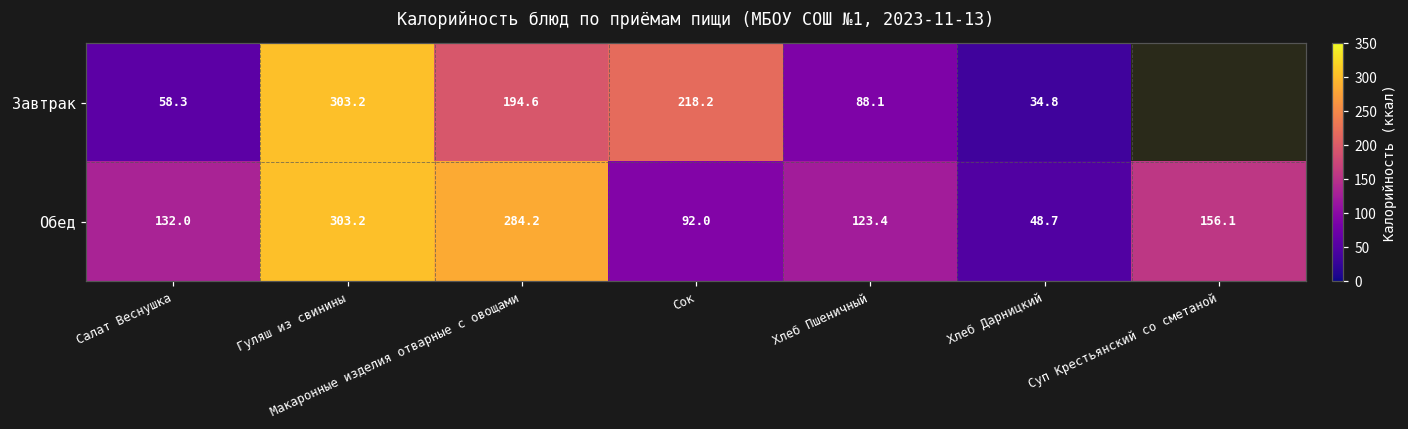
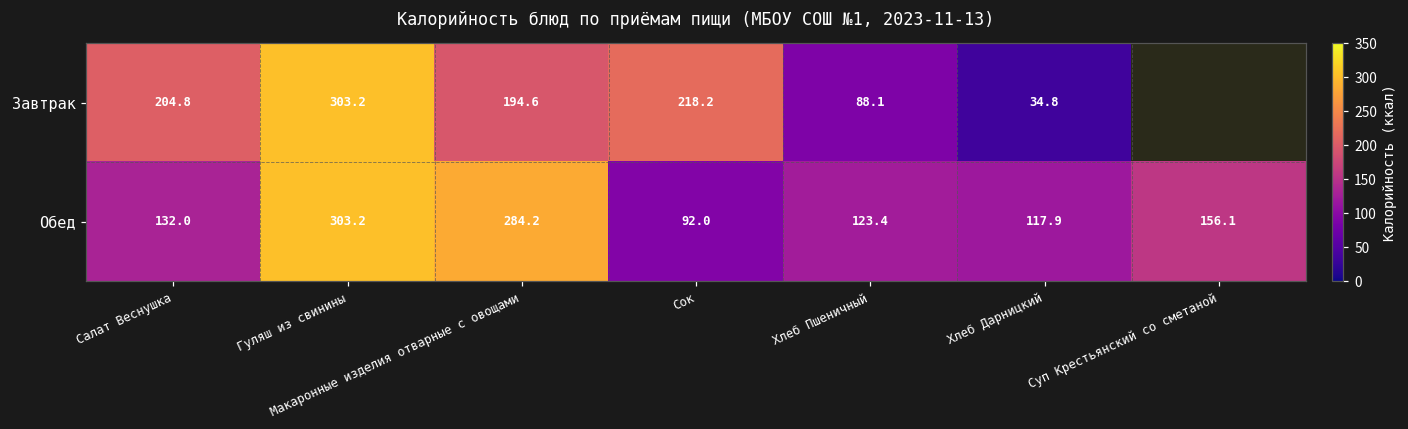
  {
    "Завтрак": {
-     "Салат Веснушка": 58.3,
+     "Салат Веснушка": 204.8,
      "Гуляш из свинины": 303.2,
      "Макаронные изделия отварные с овощами": 194.6,
      "Сок": 218.2,
      "Хлеб Пшеничный": 88.1,
      "Хлеб Дарницкий": 34.8
    },
    "Обед": {
      "Салат Веснушка": 132.0,
      "Гуляш из свинины": 303.2,
      "Макаронные изделия отварные с овощами": 284.2,
      "Сок": 92.0,
      "Хлеб Пшеничный": 123.4,
-     "Хлеб Дарницкий": 48.7,
+     "Хлеб Дарницкий": 117.9,
      "Суп Крестьянский со сметаной": 156.1
    }
  }
